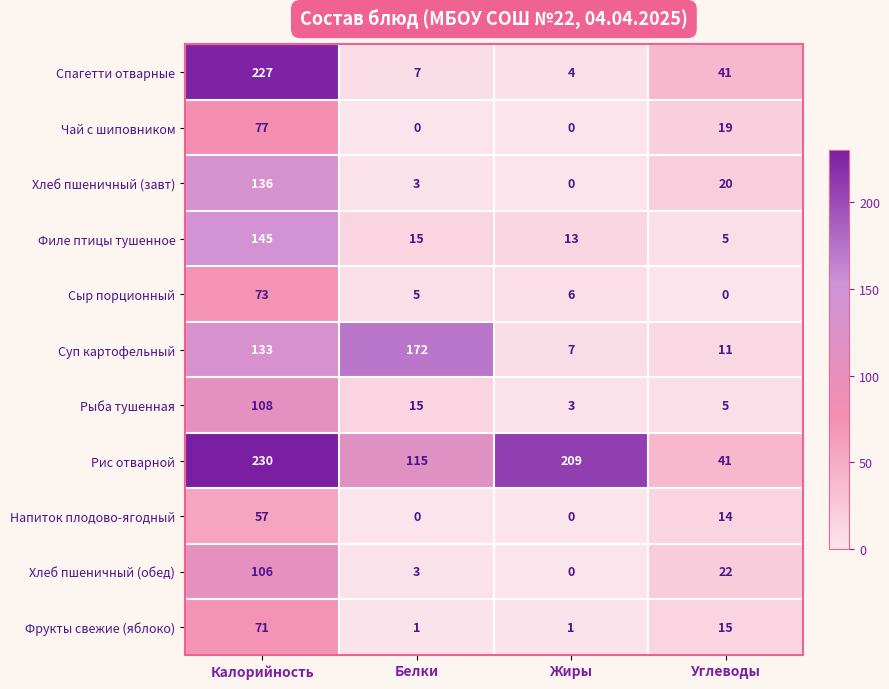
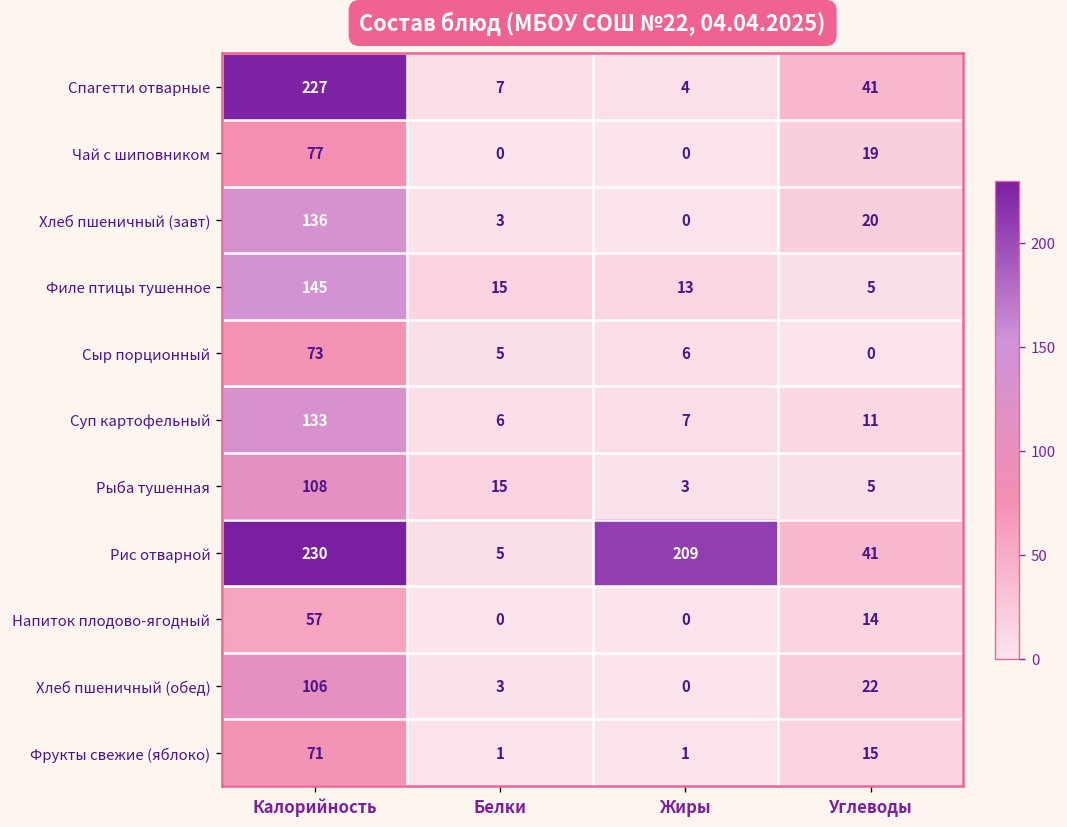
  {
    "Спагетти отварные": {
      "Калорийность": 227,
      "Белки": 7,
      "Жиры": 4,
      "Углеводы": 41
    },
    "Чай с шиповником": {
      "Калорийность": 77,
      "Белки": 0,
      "Жиры": 0,
      "Углеводы": 19
    },
    "Хлеб пшеничный (завт)": {
      "Калорийность": 136,
      "Белки": 3,
      "Жиры": 0,
      "Углеводы": 20
    },
    "Филе птицы тушенное": {
      "Калорийность": 145,
      "Белки": 15,
      "Жиры": 13,
      "Углеводы": 5
    },
    "Сыр порционный": {
      "Калорийность": 73,
      "Белки": 5,
      "Жиры": 6,
      "Углеводы": 0
    },
    "Суп картофельный": {
      "Калорийность": 133,
-     "Белки": 172,
+     "Белки": 6,
      "Жиры": 7,
      "Углеводы": 11
    },
    "Рыба тушенная": {
      "Калорийность": 108,
      "Белки": 15,
      "Жиры": 3,
      "Углеводы": 5
    },
    "Рис отварной": {
      "Калорийность": 230,
-     "Белки": 115,
+     "Белки": 5,
      "Жиры": 209,
      "Углеводы": 41
    },
    "Напиток плодово-ягодный": {
      "Калорийность": 57,
      "Белки": 0,
      "Жиры": 0,
      "Углеводы": 14
    },
    "Хлеб пшеничный (обед)": {
      "Калорийность": 106,
      "Белки": 3,
      "Жиры": 0,
      "Углеводы": 22
    },
    "Фрукты свежие (яблоко)": {
      "Калорийность": 71,
      "Белки": 1,
      "Жиры": 1,
      "Углеводы": 15
    }
  }
